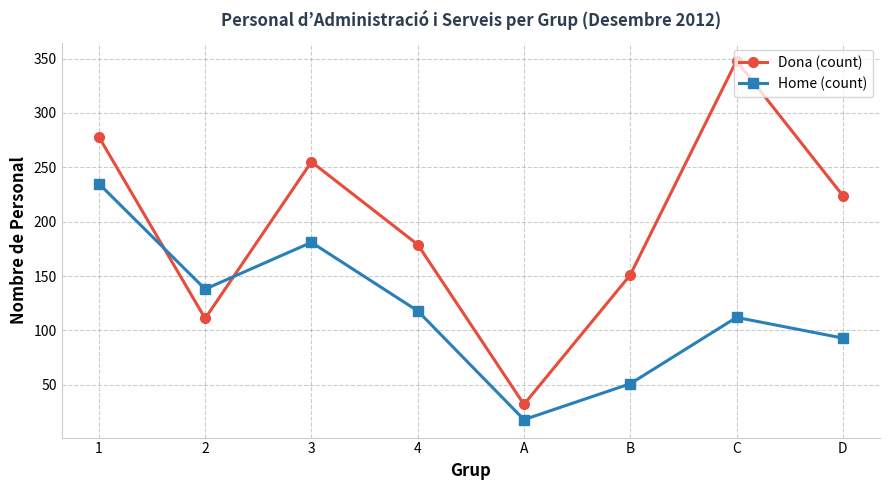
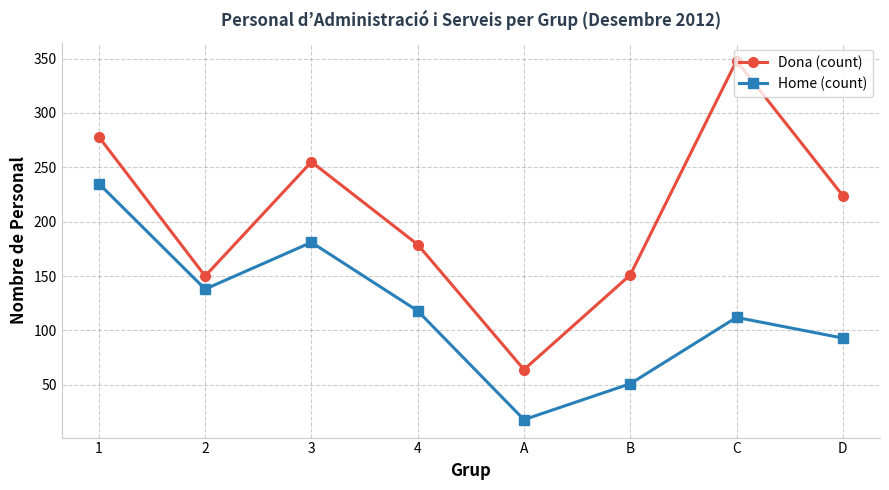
  {
    "Dona (count)": {
      "1": 278,
-     "2": 111,
+     "2": 150,
      "3": 255,
      "4": 179,
-     "A": 32,
+     "A": 64,
      "B": 151,
      "D": 224
    },
    "Home (count)": {
      "1": 235,
      "2": 138,
      "3": 181,
      "4": 118,
      "A": 18,
      "B": 51,
      "C": 112,
      "D": 93
    }
  }
